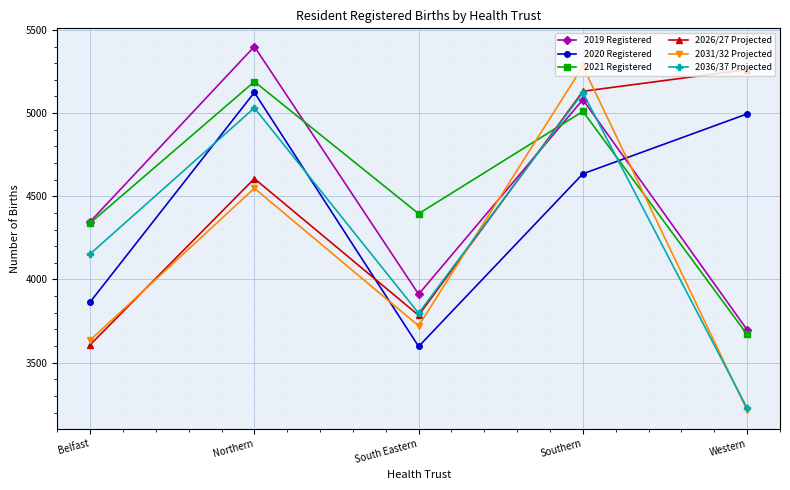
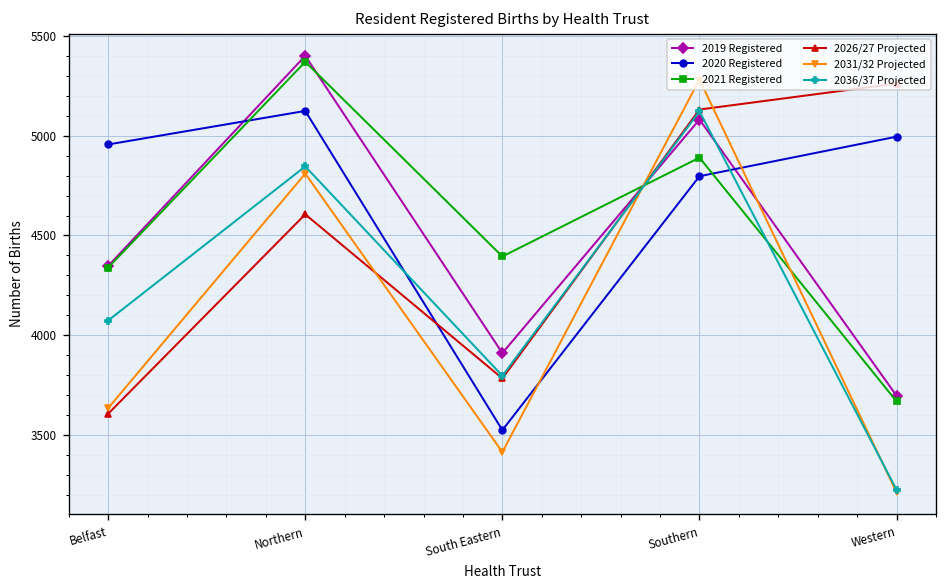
  {
    "2019 Registered": {
      "Northern": 5400,
      "South Eastern": 3910,
      "Southern": 5080,
      "Western": 3700
    },
    "2020 Registered": {
-     "Belfast": 3860,
+     "Belfast": 4960,
      "Northern": 5120,
-     "South Eastern": 3600,
-     "Southern": 4640,
+     "South Eastern": 3530,
+     "Southern": 4800,
      "Western": 5000
    },
    "2021 Registered": {
-     "Northern": 5190,
+     "Northern": 5370,
      "South Eastern": 4400,
-     "Southern": 5010,
+     "Southern": 4890,
      "Western": 3670
    },
    "2026/27 Projected": {
      "Belfast": 3610,
      "Northern": 4610
    },
    "2031/32 Projected": {
      "Belfast": 3640,
-     "Northern": 4550,
-     "South Eastern": 3720
+     "Northern": 4810,
+     "South Eastern": 3420
    },
    "2036/37 Projected": {
-     "Belfast": 4150,
-     "Northern": 5030
+     "Belfast": 4070,
+     "Northern": 4850
    }
  }
